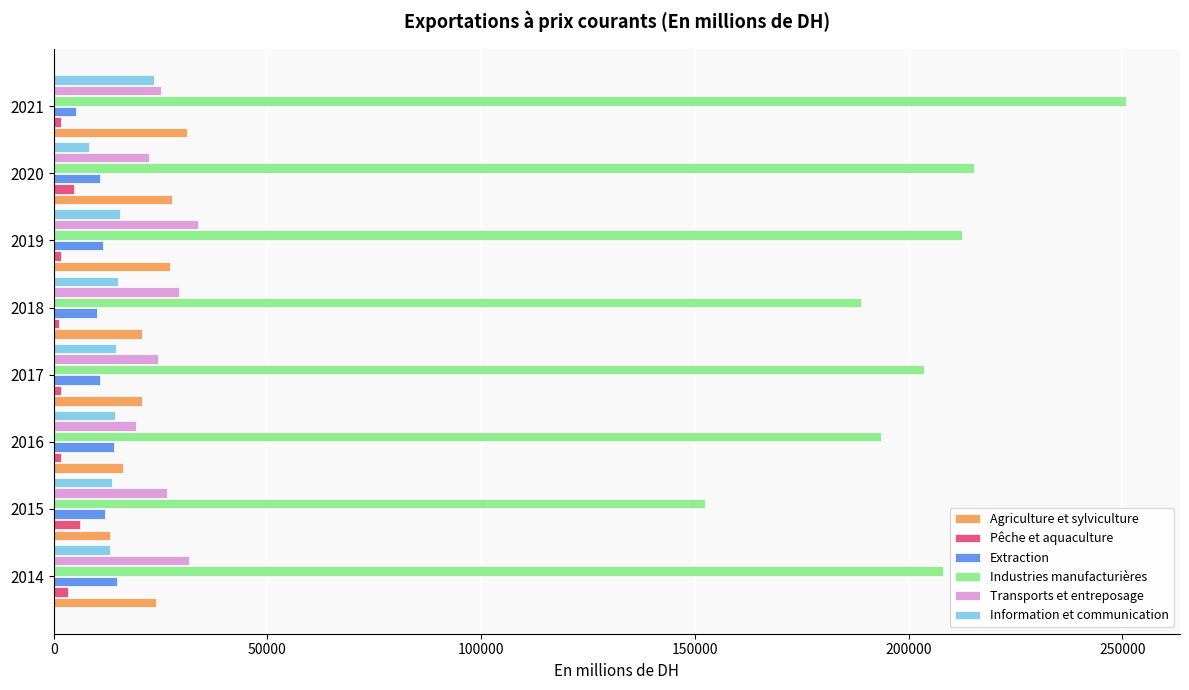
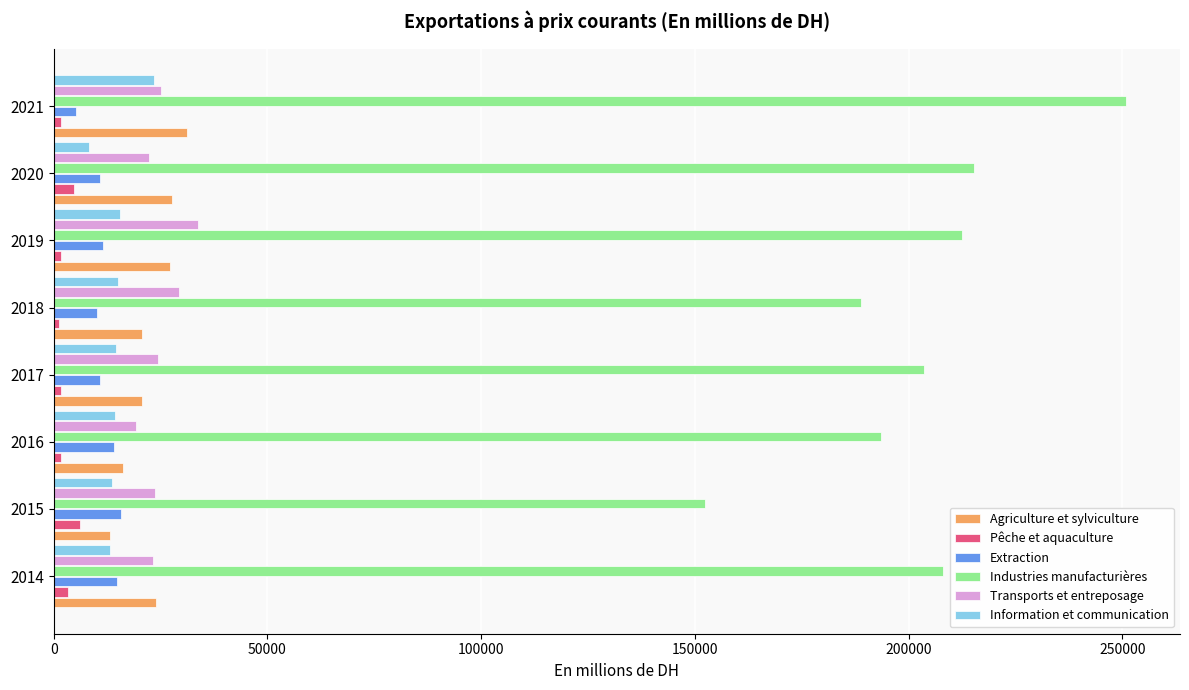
  {
    "Agriculture et sylviculture": {
      "2021": 31000,
      "2020": 28000,
      "2019": 27000,
      "2018": 21000,
      "2017": 21000,
      "2016": 16000,
      "2015": 13000,
      "2014": 24000
    },
    "Pêche et aquaculture": {
      "2021": 2000,
      "2020": 5000,
      "2019": 2000,
      "2018": 1000,
      "2017": 2000,
      "2016": 2000,
      "2015": 6000,
      "2014": 3000
    },
    "Extraction": {
      "2021": 5000,
      "2020": 11000,
      "2019": 12000,
      "2018": 10000,
      "2017": 11000,
      "2016": 14000,
-     "2015": 12000,
+     "2015": 16000,
      "2014": 15000
    },
    "Industries manufacturières": {
      "2021": 251000,
      "2020": 215000,
      "2019": 212000,
      "2018": 189000,
      "2017": 204000,
      "2016": 194000,
      "2015": 152000,
      "2014": 208000
    },
    "Transports et entreposage": {
      "2021": 25000,
      "2020": 22000,
      "2019": 34000,
      "2018": 29000,
      "2017": 24000,
      "2016": 19000,
-     "2015": 27000,
-     "2014": 32000
+     "2015": 24000,
+     "2014": 23000
    },
    "Information et communication": {
      "2021": 23000,
      "2020": 8000,
      "2019": 16000,
      "2018": 15000,
      "2017": 14000,
      "2016": 14000,
      "2015": 14000,
      "2014": 13000
    }
  }
